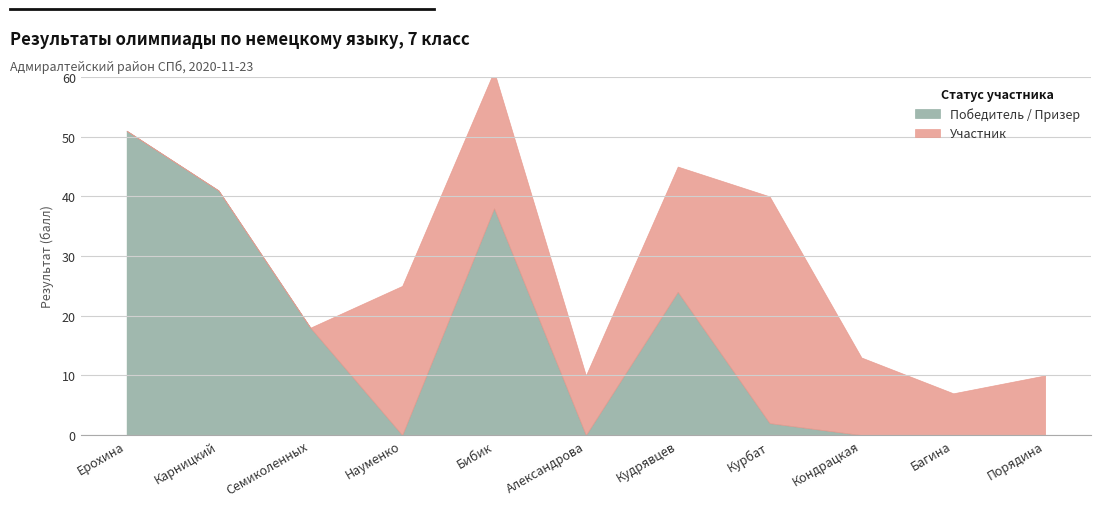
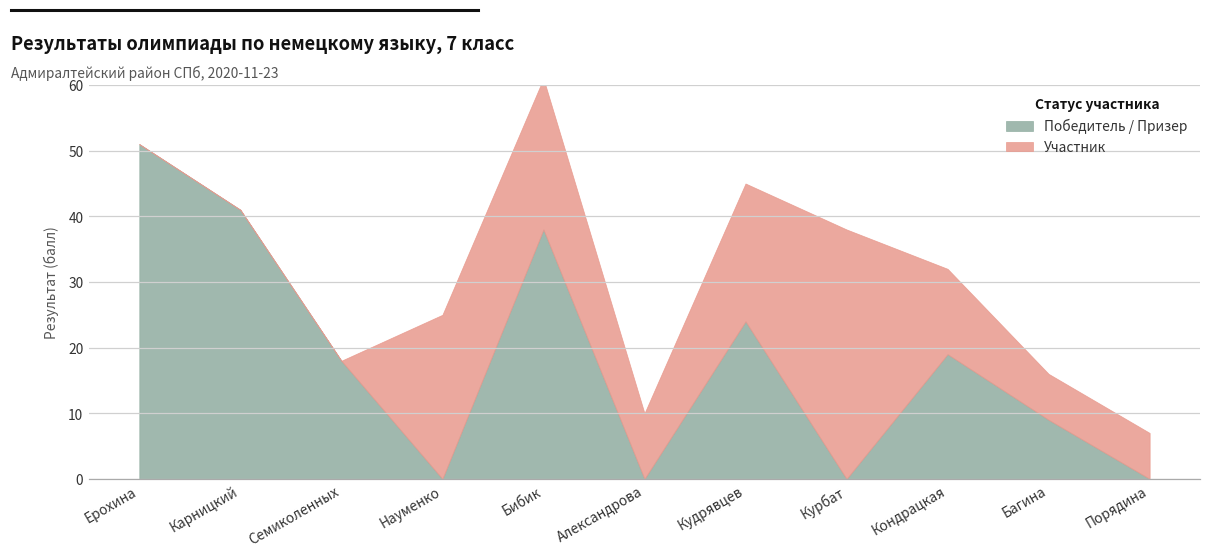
  {
    "Победитель / Призер": {
      "Науменко": 0,
      "Бибик": 38,
      "Александрова": 0,
      "Кудрявцев": 24,
-     "Курбат": 2,
-     "Кондрацкая": 0,
-     "Багина": 0,
+     "Курбат": 0,
+     "Кондрацкая": 19,
+     "Багина": 9,
      "Порядина": 0
    },
    "Участник": {
      "Науменко": 25,
      "Александрова": 10,
      "Кудрявцев": 21,
      "Курбат": 38,
      "Кондрацкая": 13,
      "Багина": 7,
-     "Порядина": 10
+     "Порядина": 7
    }
  }
